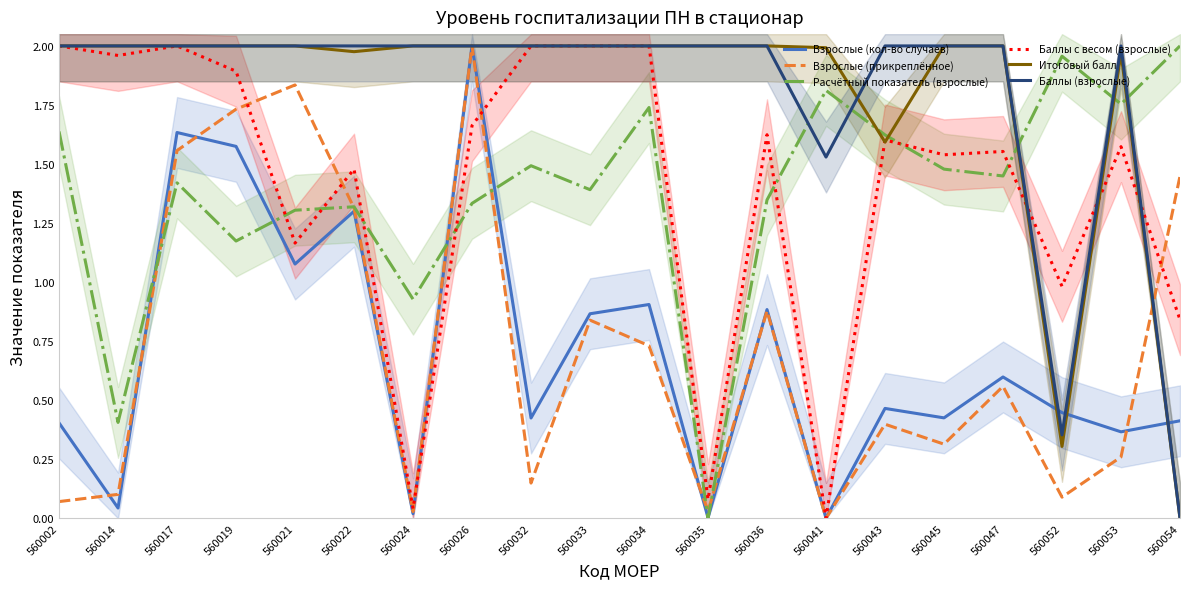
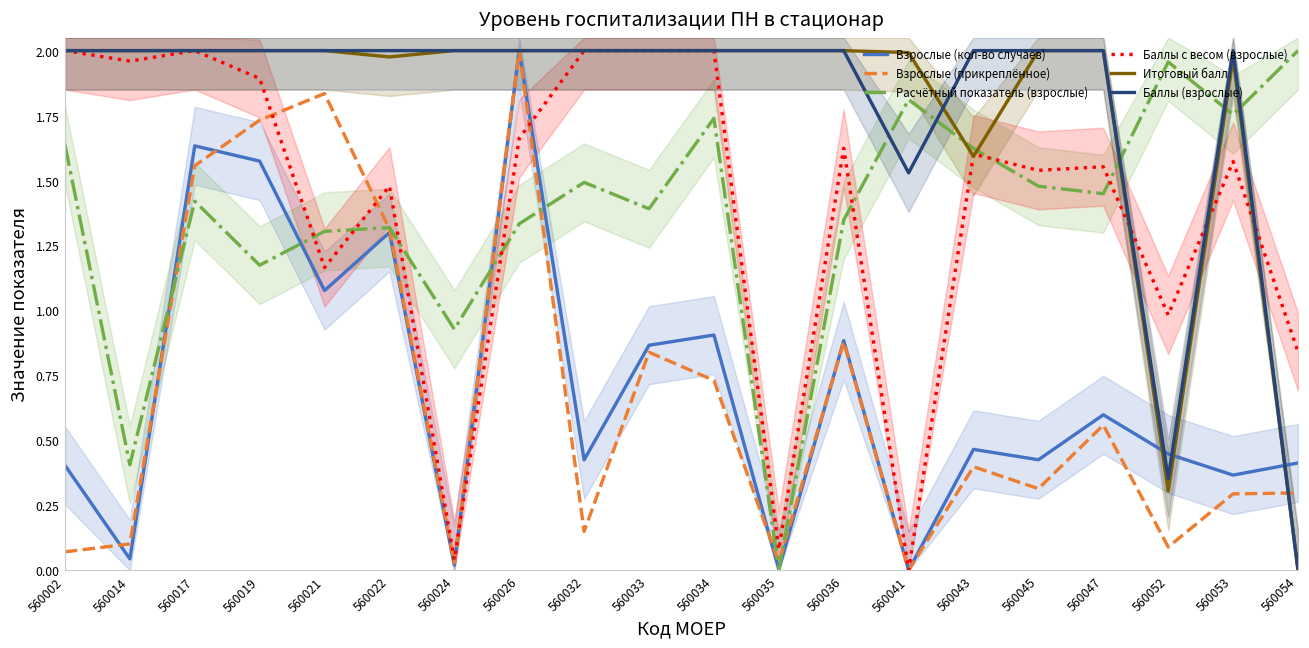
  {
    "Взрослые (прикреплённое)": {
      "560002": 0.07,
      "560014": 0.10,
      "560017": 1.56,
      "560021": 1.83,
      "560032": 0.15,
      "560033": 0.84,
      "560034": 0.73,
      "560035": 0.03,
      "560043": 0.40,
      "560045": 0.31,
      "560047": 0.56,
      "560052": 0.09,
-     "560053": 0.26,
-     "560054": 1.45
+     "560053": 0.29,
+     "560054": 0.30
    }
  }
